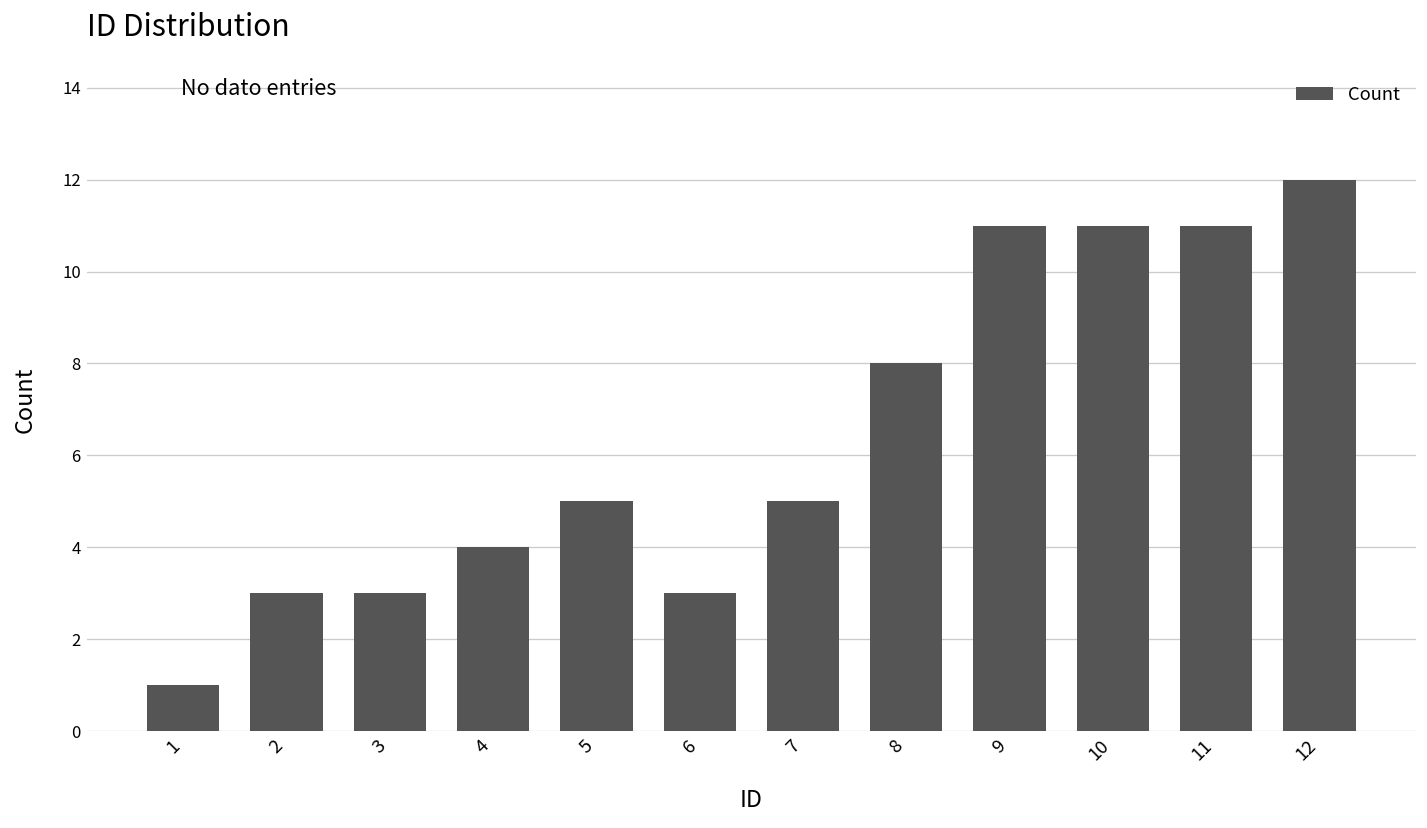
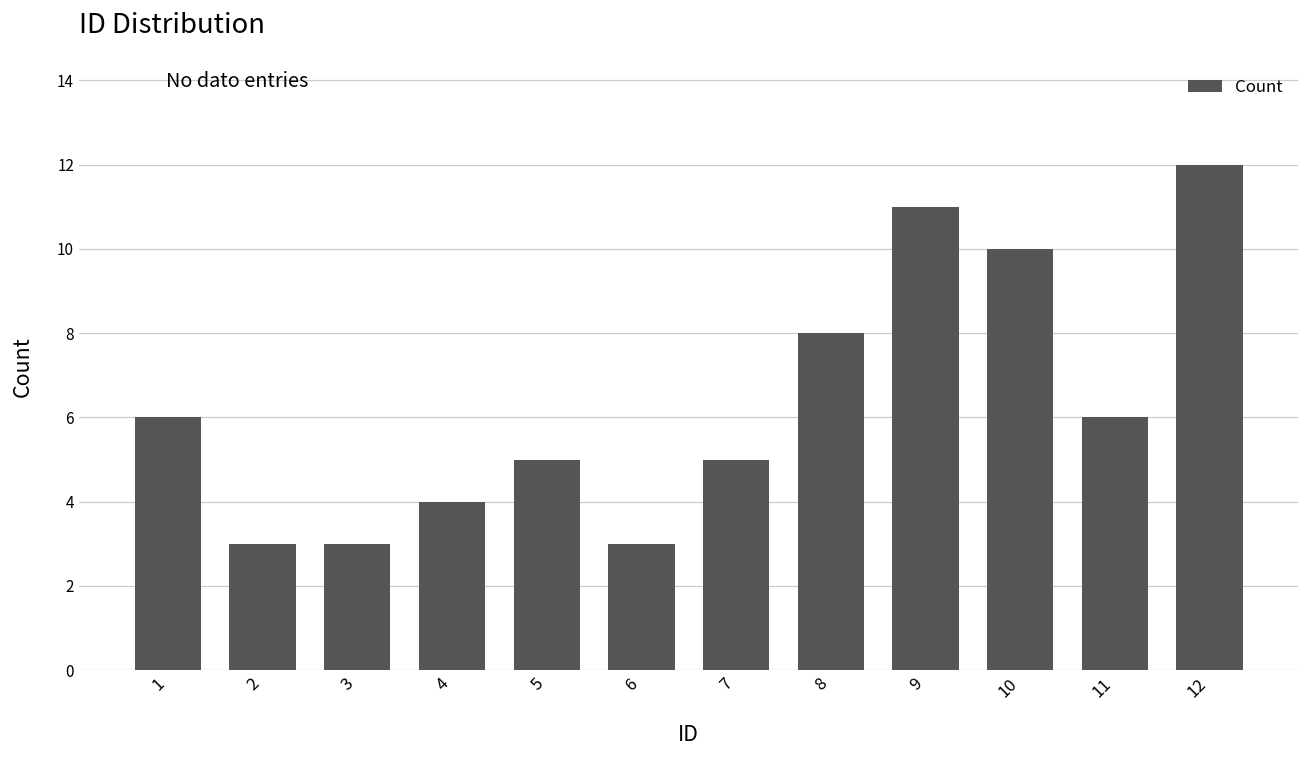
  {
-   "1": 1,
+   "1": 6,
    "2": 3,
    "3": 3,
    "4": 4,
    "5": 5,
    "6": 3,
    "7": 5,
    "8": 8,
    "9": 11,
-   "10": 11,
-   "11": 11,
+   "10": 10,
+   "11": 6,
    "12": 12
  }
